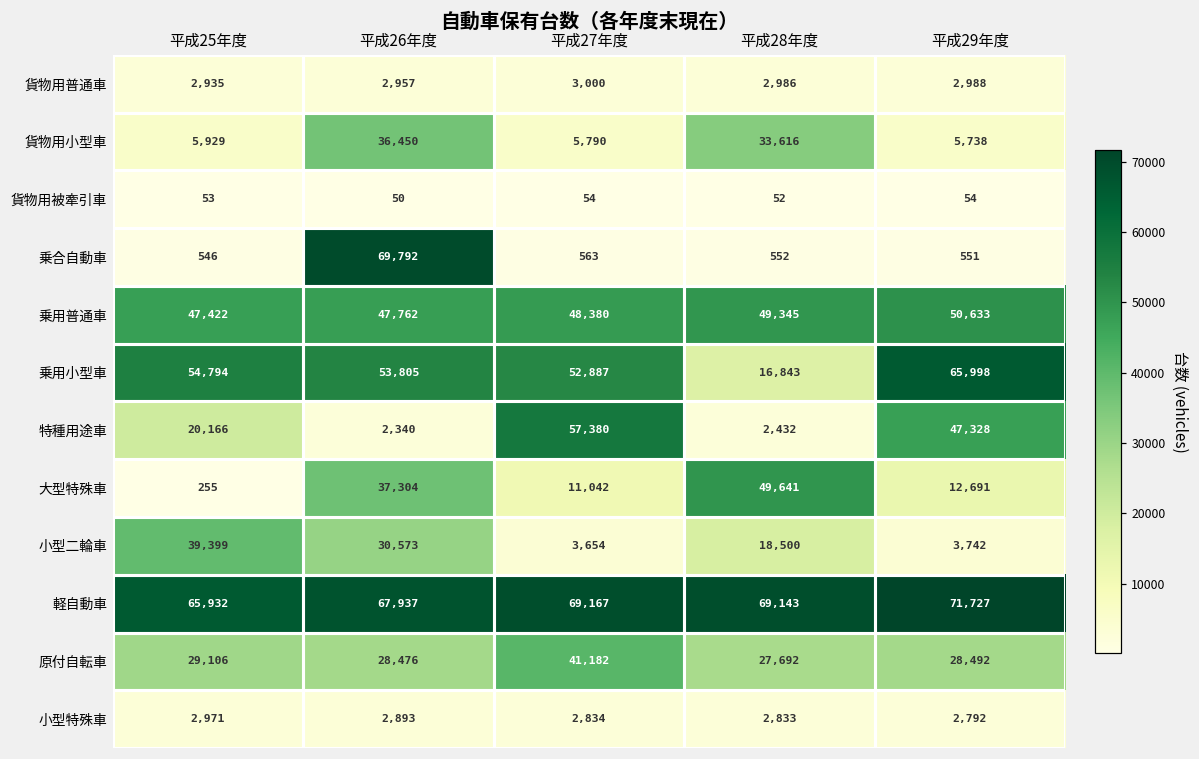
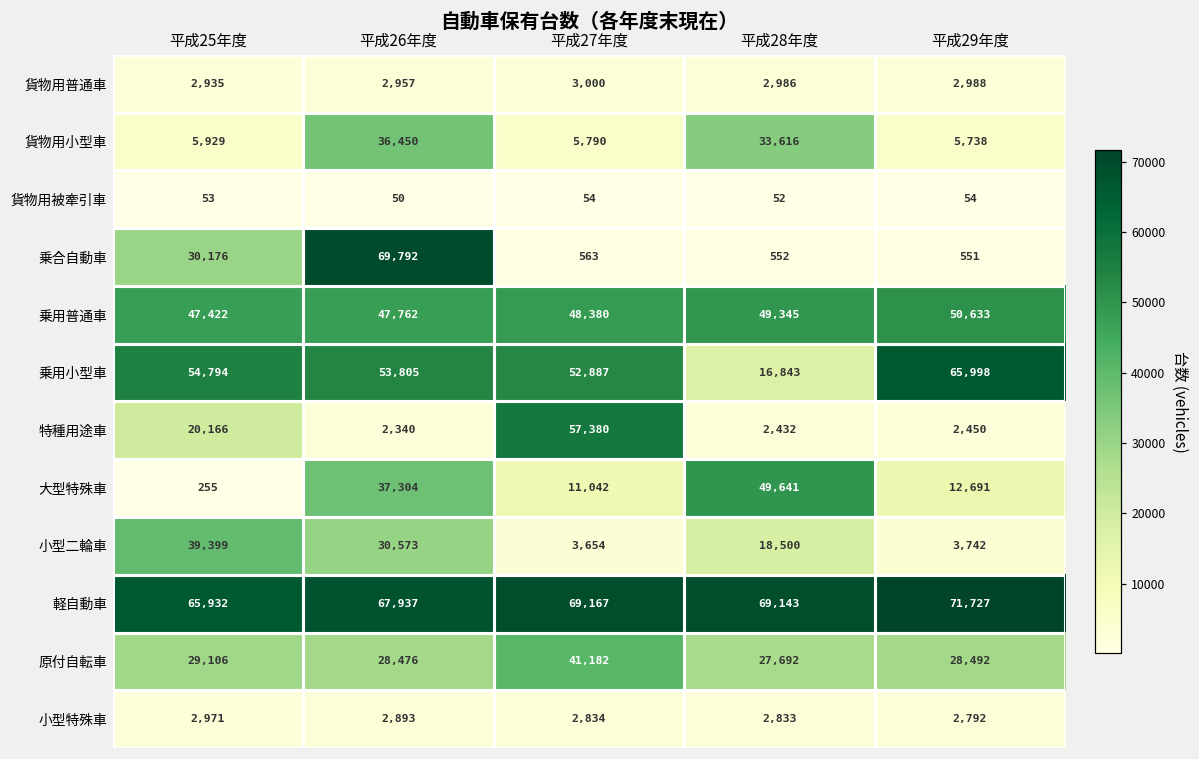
  {
    "貨物用普通車": {
      "平成25年度": "2,935",
      "平成26年度": "2,957",
      "平成27年度": "3,000",
      "平成28年度": "2,986",
      "平成29年度": "2,988"
    },
    "貨物用小型車": {
      "平成25年度": "5,929",
      "平成26年度": "36,450",
      "平成27年度": "5,790",
      "平成28年度": "33,616",
      "平成29年度": "5,738"
    },
    "貨物用被牽引車": {
      "平成25年度": "53",
      "平成26年度": "50",
      "平成27年度": "54",
      "平成28年度": "52",
      "平成29年度": "54"
    },
    "乗合自動車": {
-     "平成25年度": "546",
+     "平成25年度": "30,176",
      "平成26年度": "69,792",
      "平成27年度": "563",
      "平成28年度": "552",
      "平成29年度": "551"
    },
    "乗用普通車": {
      "平成25年度": "47,422",
      "平成26年度": "47,762",
      "平成27年度": "48,380",
      "平成28年度": "49,345",
      "平成29年度": "50,633"
    },
    "乗用小型車": {
      "平成25年度": "54,794",
      "平成26年度": "53,805",
      "平成27年度": "52,887",
      "平成28年度": "16,843",
      "平成29年度": "65,998"
    },
    "特種用途車": {
      "平成25年度": "20,166",
      "平成26年度": "2,340",
      "平成27年度": "57,380",
      "平成28年度": "2,432",
-     "平成29年度": "47,328"
+     "平成29年度": "2,450"
    },
    "大型特殊車": {
      "平成25年度": "255",
      "平成26年度": "37,304",
      "平成27年度": "11,042",
      "平成28年度": "49,641",
      "平成29年度": "12,691"
    },
    "小型二輪車": {
      "平成25年度": "39,399",
      "平成26年度": "30,573",
      "平成27年度": "3,654",
      "平成28年度": "18,500",
      "平成29年度": "3,742"
    },
    "軽自動車": {
      "平成25年度": "65,932",
      "平成26年度": "67,937",
      "平成27年度": "69,167",
      "平成28年度": "69,143",
      "平成29年度": "71,727"
    },
    "原付自転車": {
      "平成25年度": "29,106",
      "平成26年度": "28,476",
      "平成27年度": "41,182",
      "平成28年度": "27,692",
      "平成29年度": "28,492"
    },
    "小型特殊車": {
      "平成25年度": "2,971",
      "平成26年度": "2,893",
      "平成27年度": "2,834",
      "平成28年度": "2,833",
      "平成29年度": "2,792"
    }
  }
